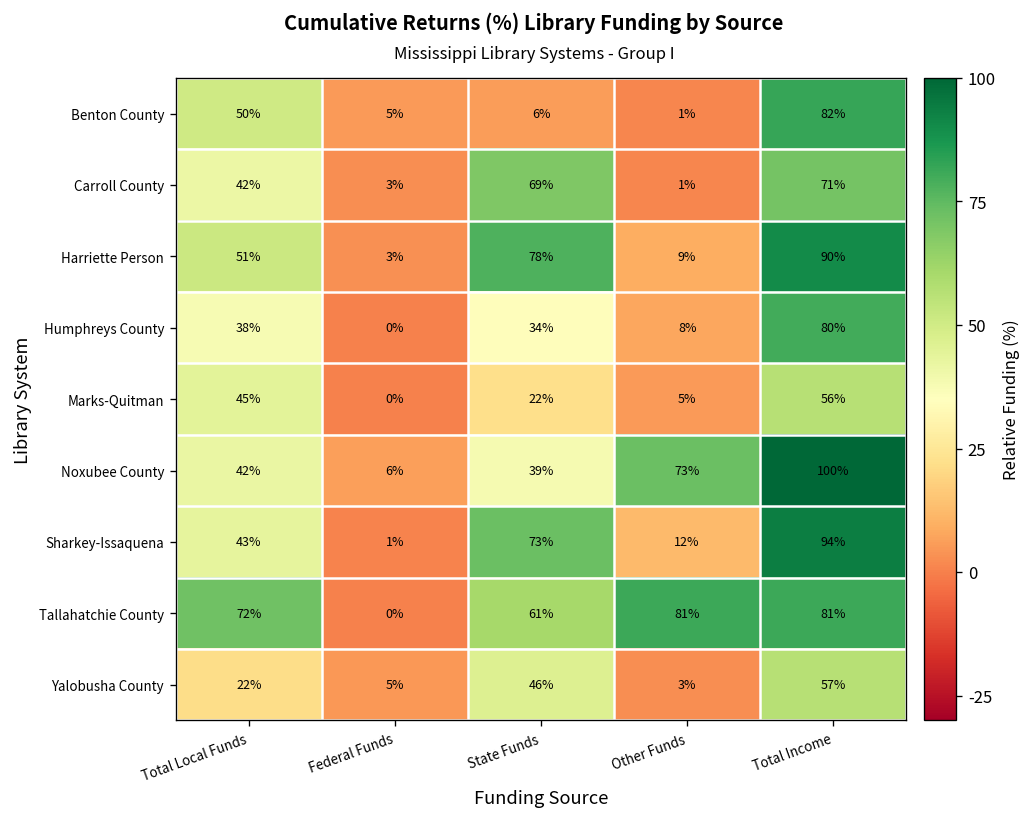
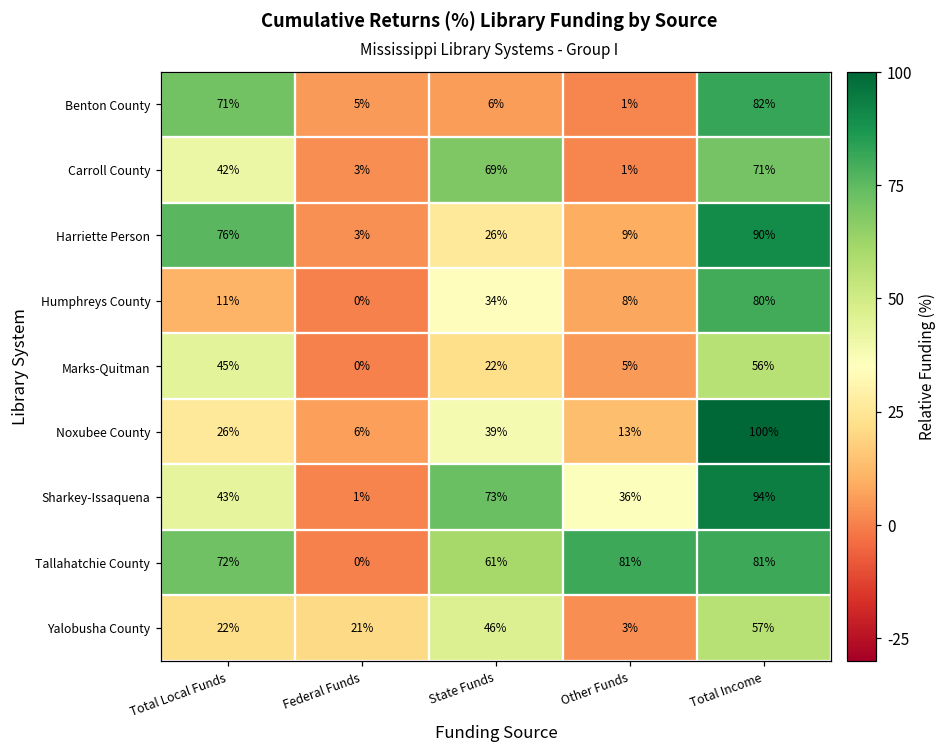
  {
    "Benton County": {
-     "Total Local Funds": "50%",
+     "Total Local Funds": "71%",
      "Federal Funds": "5%",
      "State Funds": "6%",
      "Other Funds": "1%",
      "Total Income": "82%"
    },
    "Carroll County": {
      "Total Local Funds": "42%",
      "Federal Funds": "3%",
      "State Funds": "69%",
      "Other Funds": "1%",
      "Total Income": "71%"
    },
    "Harriette Person": {
-     "Total Local Funds": "51%",
+     "Total Local Funds": "76%",
      "Federal Funds": "3%",
-     "State Funds": "78%",
+     "State Funds": "26%",
      "Other Funds": "9%",
      "Total Income": "90%"
    },
    "Humphreys County": {
-     "Total Local Funds": "38%",
+     "Total Local Funds": "11%",
      "Federal Funds": "0%",
      "State Funds": "34%",
      "Other Funds": "8%",
      "Total Income": "80%"
    },
    "Marks-Quitman": {
      "Total Local Funds": "45%",
      "Federal Funds": "0%",
      "State Funds": "22%",
      "Other Funds": "5%",
      "Total Income": "56%"
    },
    "Noxubee County": {
-     "Total Local Funds": "42%",
+     "Total Local Funds": "26%",
      "Federal Funds": "6%",
      "State Funds": "39%",
-     "Other Funds": "73%",
+     "Other Funds": "13%",
      "Total Income": "100%"
    },
    "Sharkey-Issaquena": {
      "Total Local Funds": "43%",
      "Federal Funds": "1%",
      "State Funds": "73%",
-     "Other Funds": "12%",
+     "Other Funds": "36%",
      "Total Income": "94%"
    },
    "Tallahatchie County": {
      "Total Local Funds": "72%",
      "Federal Funds": "0%",
      "State Funds": "61%",
      "Other Funds": "81%",
      "Total Income": "81%"
    },
    "Yalobusha County": {
      "Total Local Funds": "22%",
-     "Federal Funds": "5%",
+     "Federal Funds": "21%",
      "State Funds": "46%",
      "Other Funds": "3%",
      "Total Income": "57%"
    }
  }
